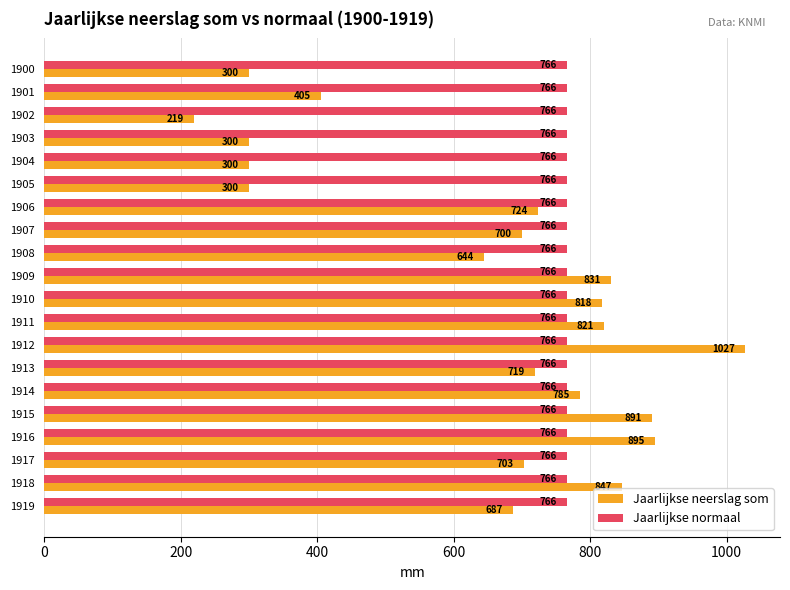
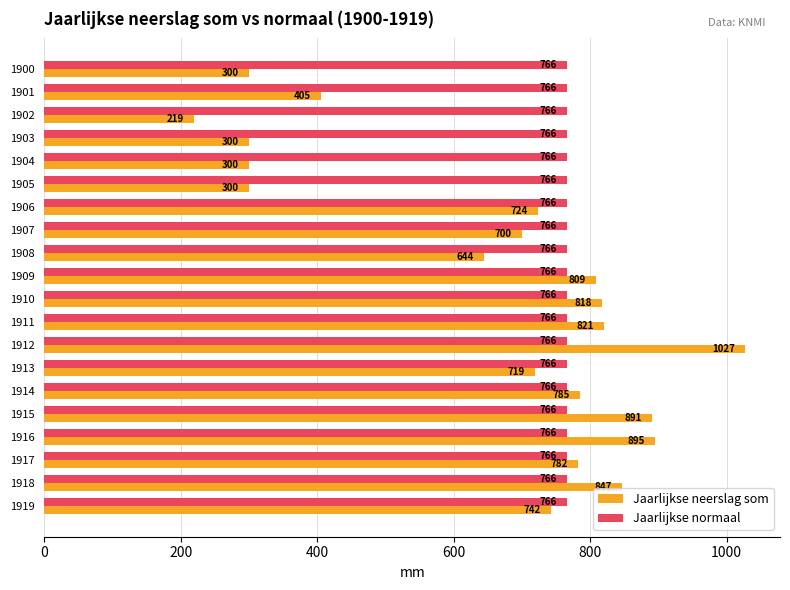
  {
    "Jaarlijkse neerslag som": {
      "1900": 300,
      "1901": 405,
      "1902": 219,
      "1903": 300,
      "1904": 300,
      "1905": 300,
      "1906": 724,
      "1907": 700,
      "1908": 644,
-     "1909": 831,
+     "1909": 809,
      "1910": 818,
      "1911": 821,
      "1912": 1027,
      "1913": 719,
      "1914": 785,
      "1915": 891,
      "1916": 895,
-     "1917": 703,
-     "1919": 687
+     "1917": 782,
+     "1919": 742
    },
    "Jaarlijkse normaal": {
      "1900": 766,
      "1901": 766,
      "1902": 766,
      "1903": 766,
      "1904": 766,
      "1905": 766,
      "1906": 766,
      "1907": 766,
      "1908": 766,
      "1909": 766,
      "1910": 766,
      "1911": 766,
      "1912": 766,
      "1913": 766,
      "1914": 766,
      "1915": 766,
      "1916": 766,
      "1917": 766,
      "1918": 766,
      "1919": 766
    }
  }
